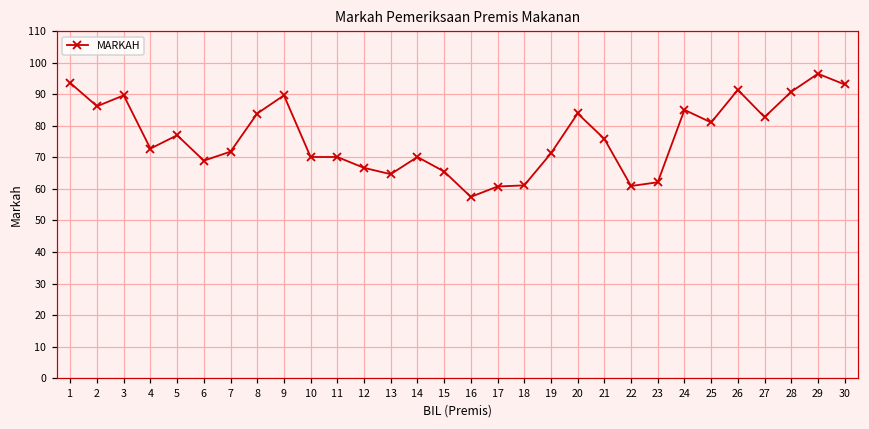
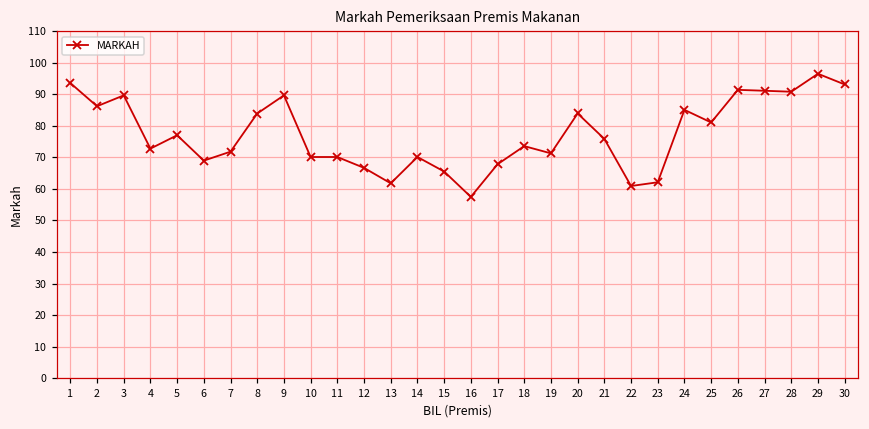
  {
    "1": 94,
    "2": 86,
    "3": 90,
    "4": 73,
    "5": 77,
    "6": 69,
    "7": 72,
    "8": 84,
    "9": 90,
    "10": 70,
    "11": 70,
    "12": 67,
-   "13": 65,
+   "13": 62,
    "14": 70,
    "15": 66,
    "16": 57,
-   "17": 61,
-   "18": 61,
+   "17": 68,
+   "18": 74,
    "19": 71,
    "20": 84,
    "21": 76,
    "22": 61,
    "23": 62,
    "24": 85,
    "25": 81,
    "26": 91,
-   "27": 83,
+   "27": 91,
    "28": 91,
    "29": 97,
    "30": 93
  }
